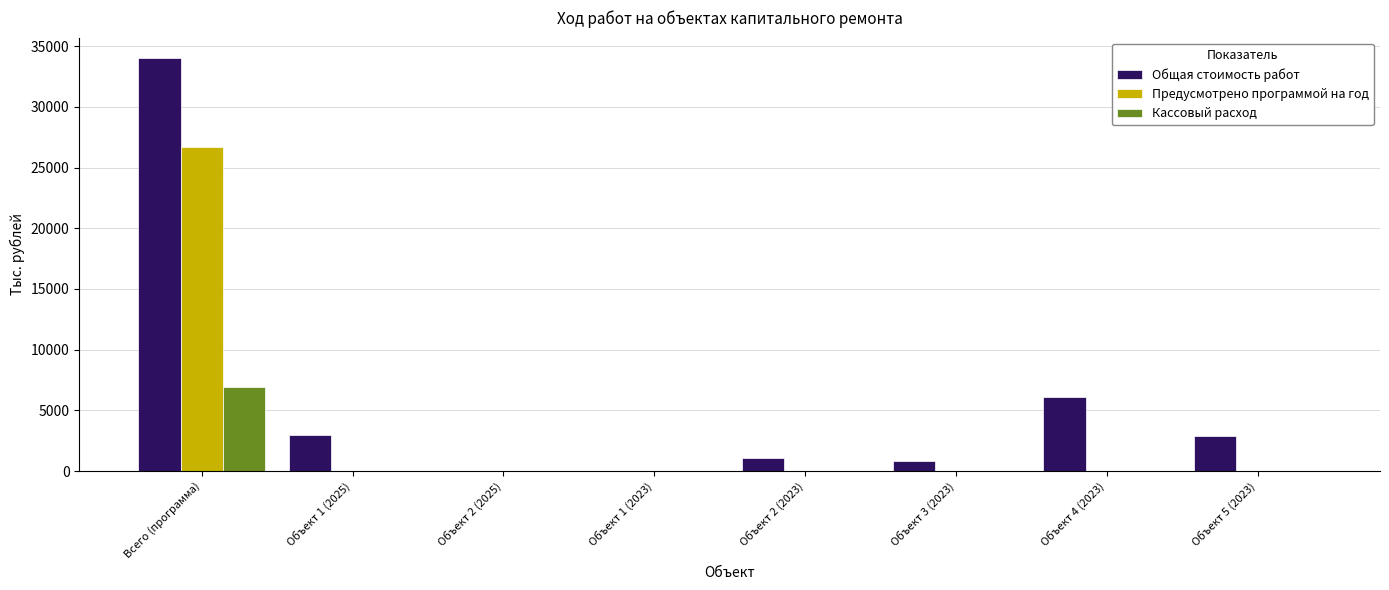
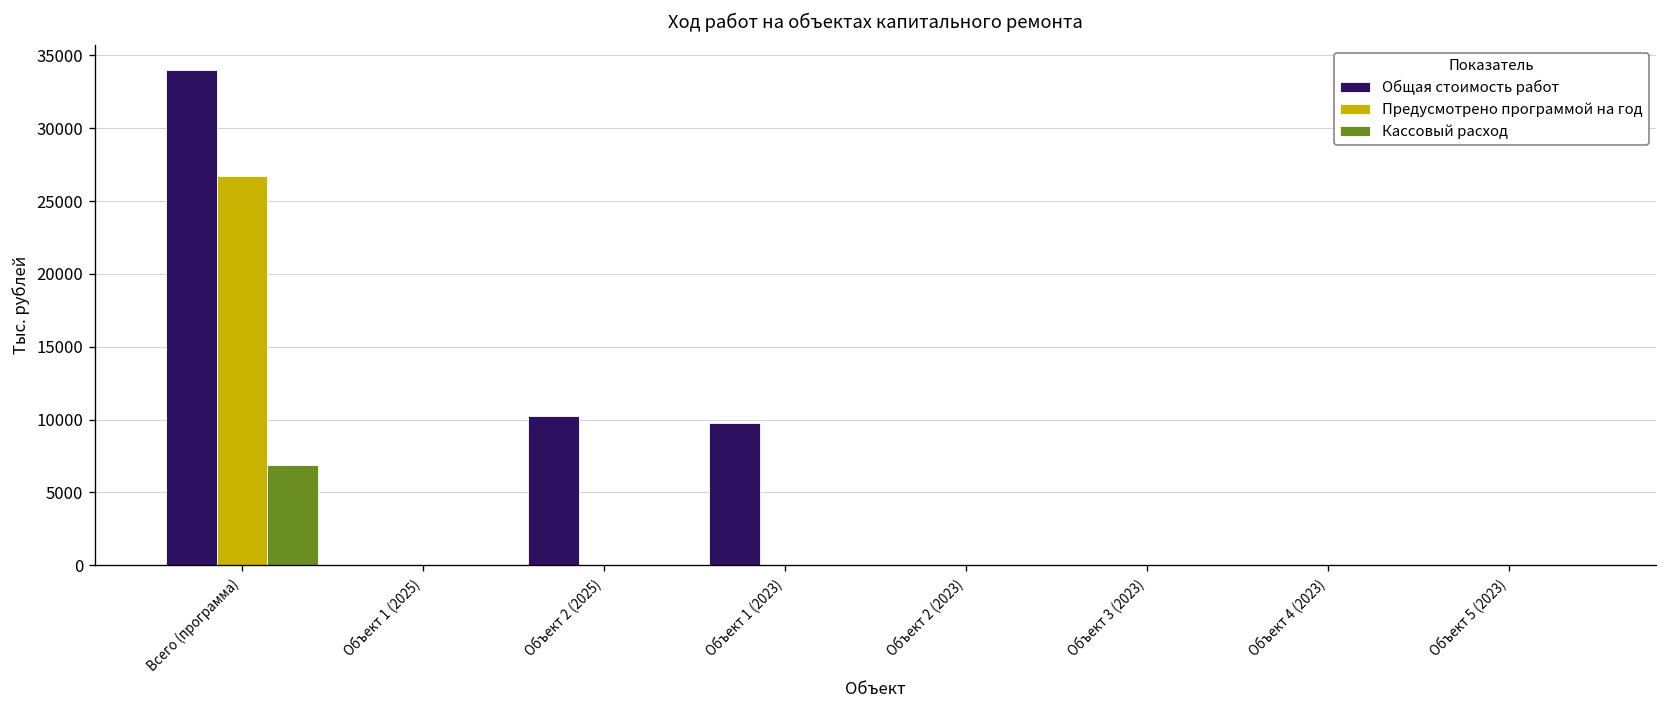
  {
    "Общая стоимость работ": {
      "Всего (программа)": 34000,
-     "Объект 1 (2025)": 3000,
-     "Объект 2 (2025)": 0,
-     "Объект 1 (2023)": 0,
-     "Объект 2 (2023)": 1100,
-     "Объект 3 (2023)": 800,
-     "Объект 4 (2023)": 6100,
-     "Объект 5 (2023)": 2900
+     "Объект 1 (2025)": 0,
+     "Объект 2 (2025)": 10200,
+     "Объект 1 (2023)": 9800,
+     "Объект 2 (2023)": 0,
+     "Объект 3 (2023)": 0,
+     "Объект 4 (2023)": 0,
+     "Объект 5 (2023)": 0
    },
    "Предусмотрено программой на год": {
      "Всего (программа)": 26700,
      "Объект 1 (2025)": 0,
      "Объект 2 (2025)": 0,
      "Объект 1 (2023)": 0,
      "Объект 2 (2023)": 0,
      "Объект 3 (2023)": 0,
      "Объект 4 (2023)": 0,
      "Объект 5 (2023)": 0
    },
    "Кассовый расход": {
      "Всего (программа)": 6900,
      "Объект 1 (2025)": 0,
      "Объект 2 (2025)": 0,
      "Объект 1 (2023)": 0,
      "Объект 2 (2023)": 0,
      "Объект 3 (2023)": 0,
      "Объект 4 (2023)": 0,
      "Объект 5 (2023)": 0
    }
  }
